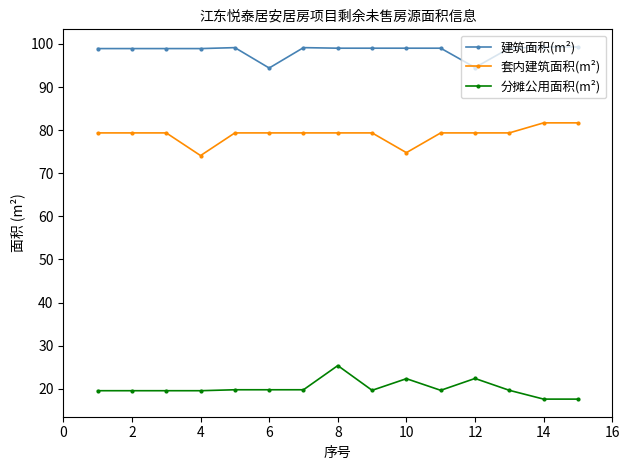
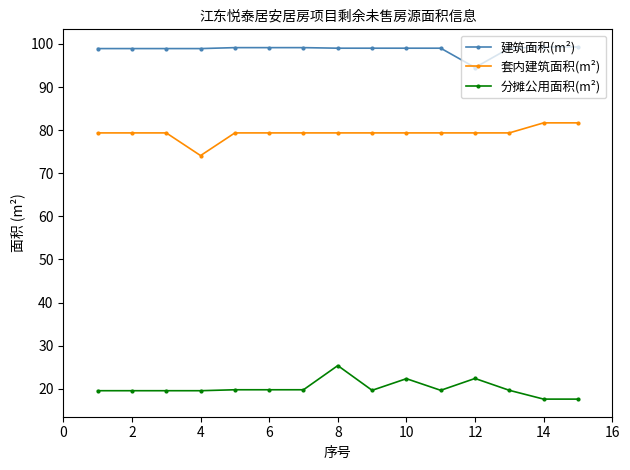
  {
    "建筑面积(m²)": {
      "2": 99,
      "4": 99,
-     "6": 94,
+     "6": 99,
      "8": 99,
      "10": 99
    },
    "套内建筑面积(m²)": {
      "2": 79,
      "4": 74,
      "6": 79,
      "8": 79,
-     "10": 75,
+     "10": 79,
      "12": 79,
      "14": 82
    },
    "分摊公用面积(m²)": {
      "2": 20,
      "4": 20,
      "6": 20,
      "8": 25,
      "10": 22,
      "12": 22,
      "14": 18
    }
  }
